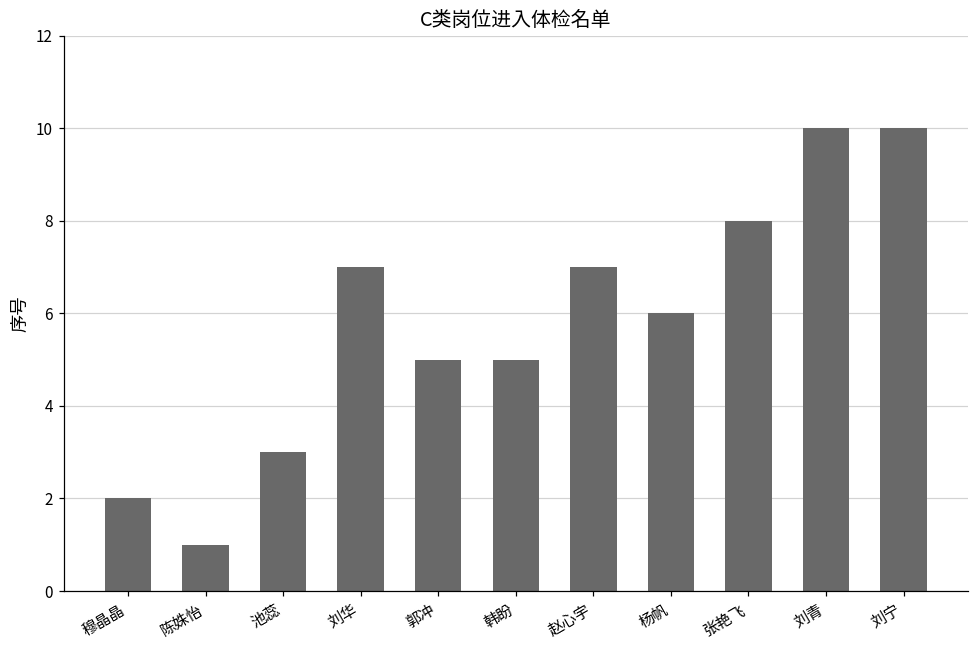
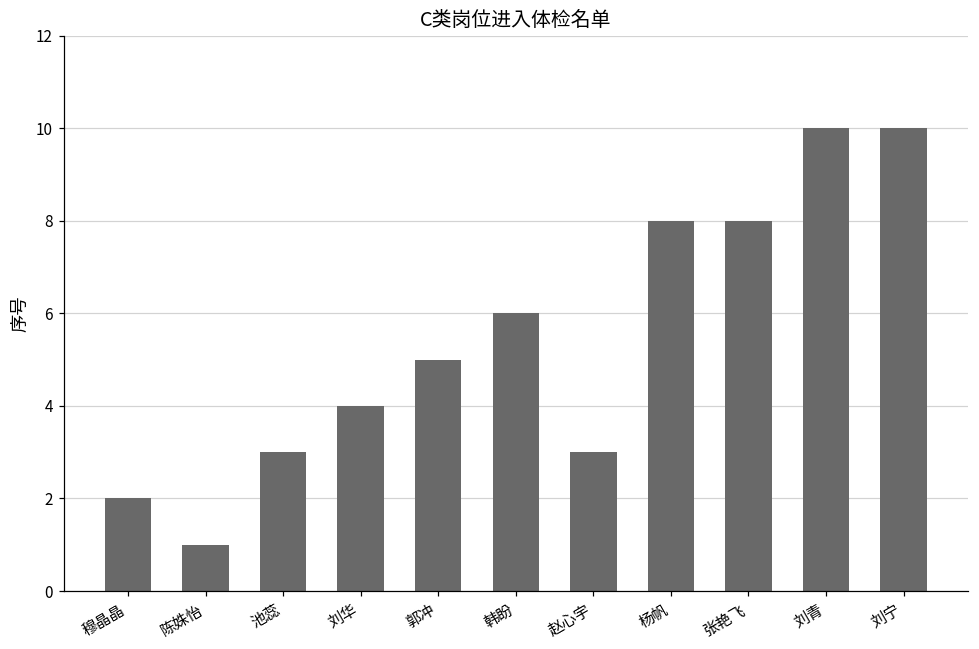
  {
    "穆晶晶": 2,
    "陈姝怡": 1,
    "池蕊": 3,
-   "刘华": 7,
+   "刘华": 4,
    "郭冲": 5,
-   "韩盼": 5,
-   "赵心宇": 7,
-   "杨帆": 6,
+   "韩盼": 6,
+   "赵心宇": 3,
+   "杨帆": 8,
    "张艳飞": 8,
    "刘青": 10,
    "刘宁": 10
  }
